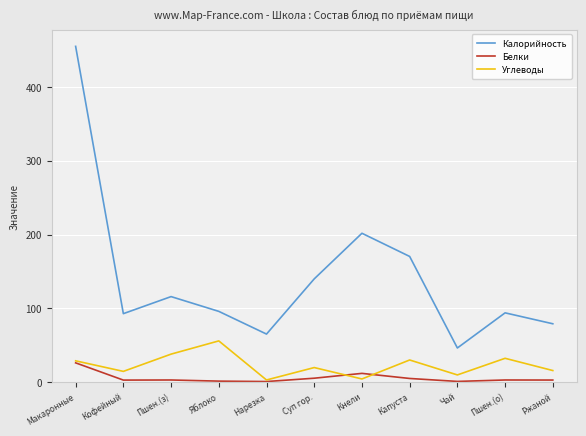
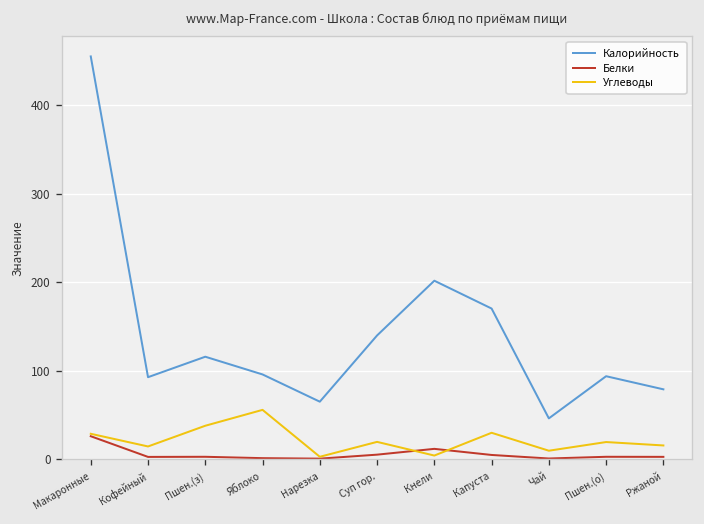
  {
    "Калорийность": {
      "Макаронные": 460,
      "Кофейный": 90,
      "Пшен.(з)": 120,
      "Яблоко": 100,
      "Нарезка": 70,
      "Суп гор.": 140,
      "Кнели": 200,
      "Капуста": 170,
      "Чай": 50,
      "Пшен.(о)": 90,
      "Ржаной": 80
    },
    "Белки": {
      "Кофейный": 0,
      "Пшен.(з)": 0,
      "Яблоко": 0,
      "Суп гор.": 10,
      "Кнели": 10,
      "Капуста": 10,
      "Чай": 0,
      "Пшен.(о)": 0,
      "Ржаной": 0
    },
    "Углеводы": {
      "Кофейный": 10,
      "Пшен.(з)": 40,
      "Яблоко": 60,
      "Суп гор.": 20,
      "Кнели": 0,
      "Капуста": 30,
      "Чай": 10,
-     "Пшен.(о)": 30,
+     "Пшен.(о)": 20,
      "Ржаной": 20
    }
  }
